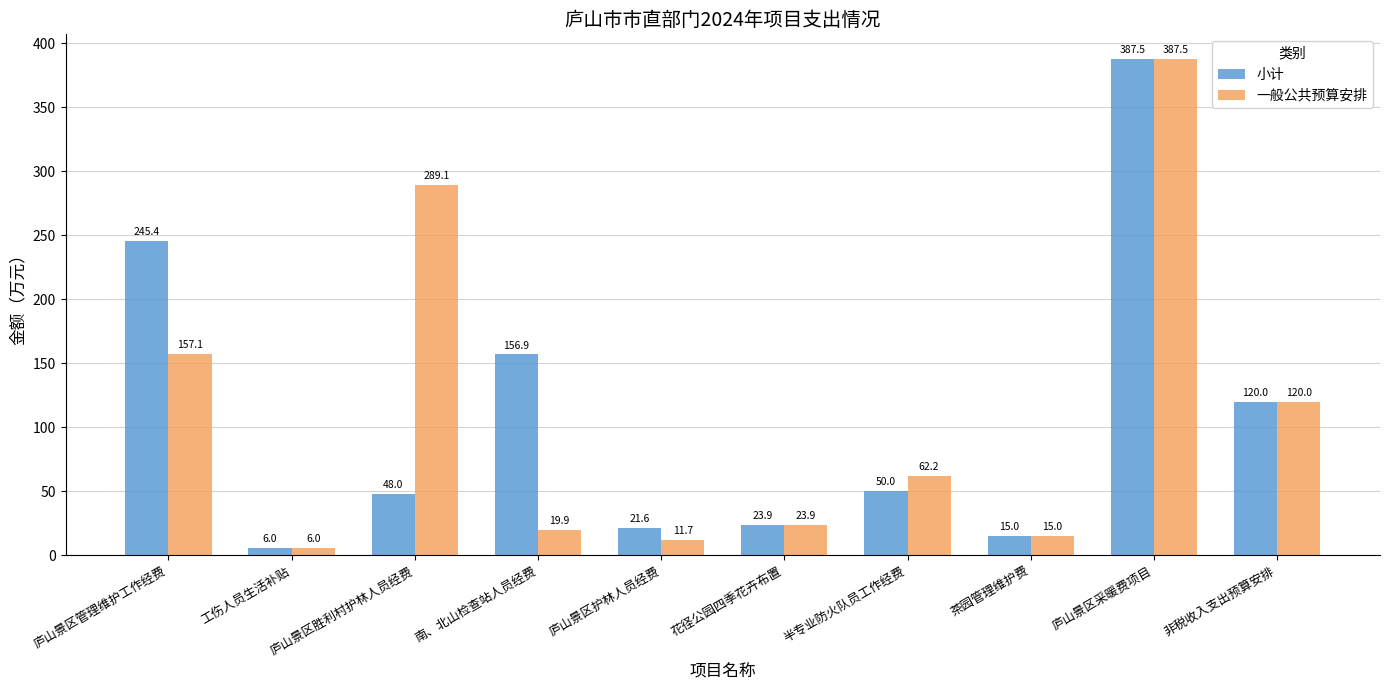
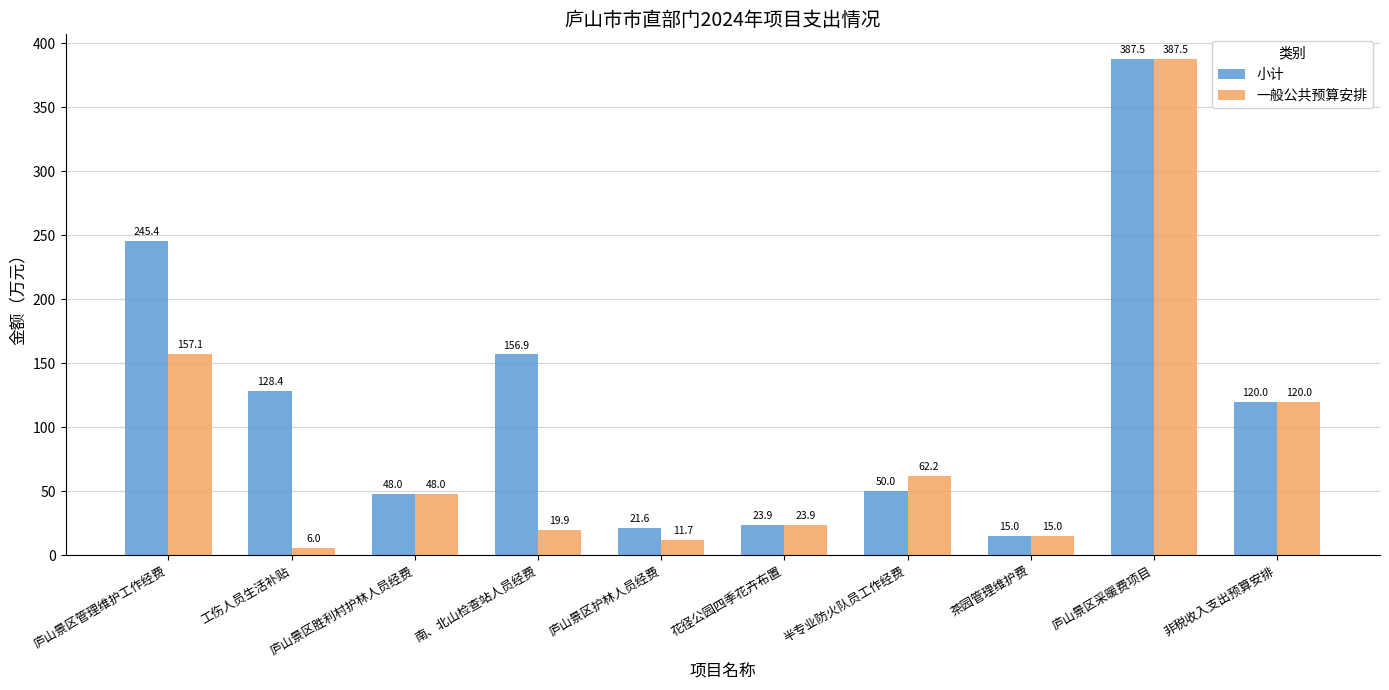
  {
    "小计": {
      "庐山景区管理维护工作经费": 245.4,
-     "工伤人员生活补贴": 6.0,
+     "工伤人员生活补贴": 128.4,
      "庐山景区胜利村护林人员经费": 48.0,
      "南、北山检查站人员经费": 156.9,
      "庐山景区护林人员经费": 21.6,
      "花径公园四季花卉布置": 23.9,
      "半专业防火队员工作经费": 50.0,
      "茶园管理维护费": 15.0,
      "庐山景区采暖费项目": 387.5,
      "非税收入支出预算安排": 120.0
    },
    "一般公共预算安排": {
      "庐山景区管理维护工作经费": 157.1,
      "工伤人员生活补贴": 6.0,
-     "庐山景区胜利村护林人员经费": 289.1,
+     "庐山景区胜利村护林人员经费": 48.0,
      "南、北山检查站人员经费": 19.9,
      "庐山景区护林人员经费": 11.7,
      "花径公园四季花卉布置": 23.9,
      "半专业防火队员工作经费": 62.2,
      "茶园管理维护费": 15.0,
      "庐山景区采暖费项目": 387.5,
      "非税收入支出预算安排": 120.0
    }
  }
